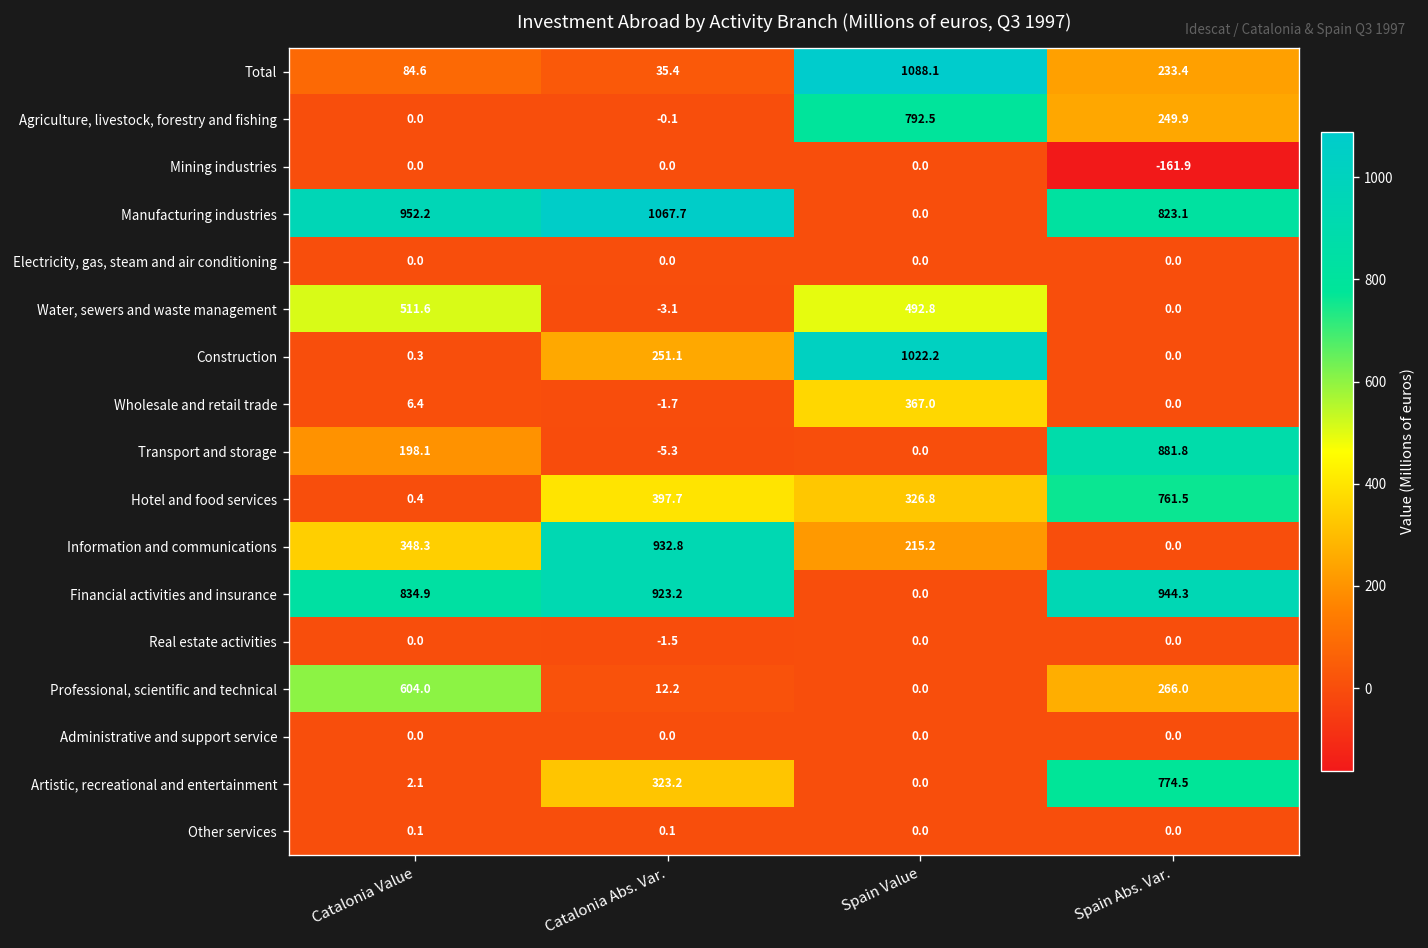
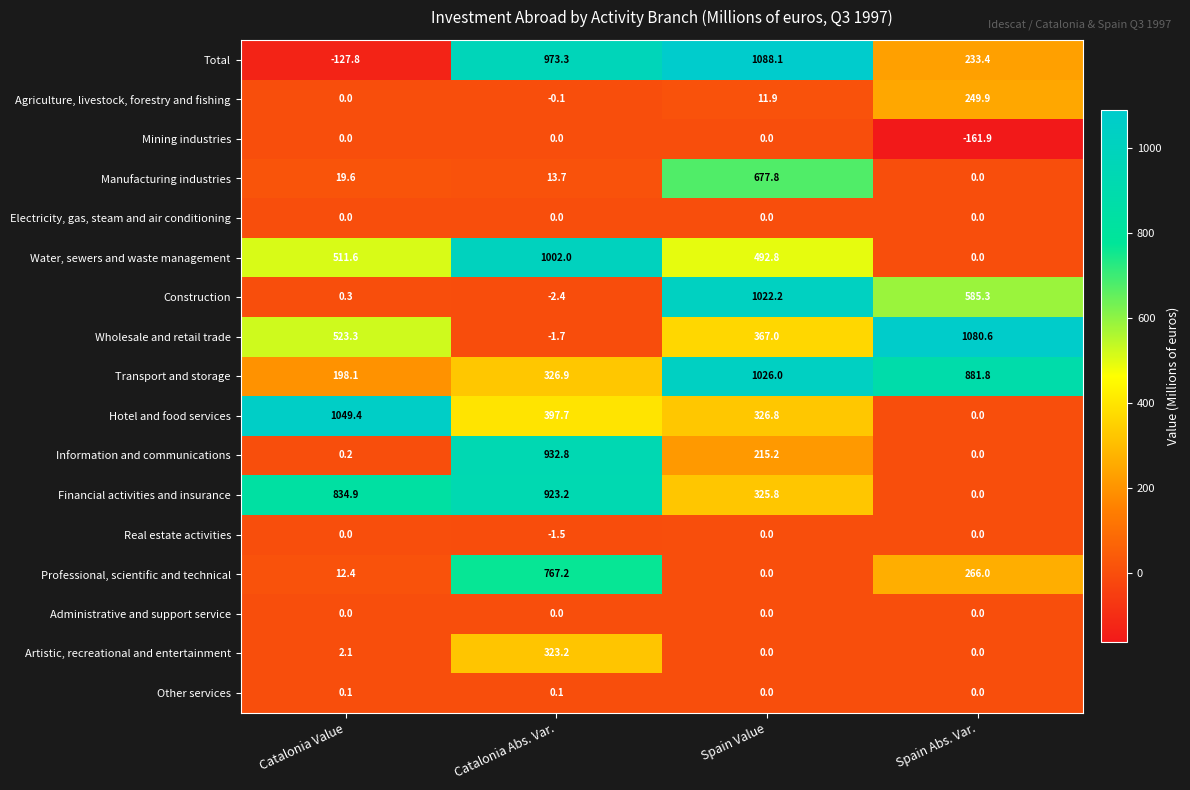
  {
    "Total": {
-     "Catalonia Value": 84.6,
-     "Catalonia Abs. Var.": 35.4,
+     "Catalonia Value": -127.8,
+     "Catalonia Abs. Var.": 973.3,
      "Spain Value": 1088.1,
      "Spain Abs. Var.": 233.4
    },
    "Agriculture, livestock, forestry and fishing": {
      "Catalonia Value": 0.0,
      "Catalonia Abs. Var.": -0.1,
-     "Spain Value": 792.5,
+     "Spain Value": 11.9,
      "Spain Abs. Var.": 249.9
    },
    "Mining industries": {
      "Catalonia Value": 0.0,
      "Catalonia Abs. Var.": 0.0,
      "Spain Value": 0.0,
      "Spain Abs. Var.": -161.9
    },
    "Manufacturing industries": {
-     "Catalonia Value": 952.2,
-     "Catalonia Abs. Var.": 1067.7,
-     "Spain Value": 0.0,
-     "Spain Abs. Var.": 823.1
+     "Catalonia Value": 19.6,
+     "Catalonia Abs. Var.": 13.7,
+     "Spain Value": 677.8,
+     "Spain Abs. Var.": 0.0
    },
    "Electricity, gas, steam and air conditioning": {
      "Catalonia Value": 0.0,
      "Catalonia Abs. Var.": 0.0,
      "Spain Value": 0.0,
      "Spain Abs. Var.": 0.0
    },
    "Water, sewers and waste management": {
      "Catalonia Value": 511.6,
-     "Catalonia Abs. Var.": -3.1,
+     "Catalonia Abs. Var.": 1002.0,
      "Spain Value": 492.8,
      "Spain Abs. Var.": 0.0
    },
    "Construction": {
      "Catalonia Value": 0.3,
-     "Catalonia Abs. Var.": 251.1,
+     "Catalonia Abs. Var.": -2.4,
      "Spain Value": 1022.2,
-     "Spain Abs. Var.": 0.0
+     "Spain Abs. Var.": 585.3
    },
    "Wholesale and retail trade": {
-     "Catalonia Value": 6.4,
+     "Catalonia Value": 523.3,
      "Catalonia Abs. Var.": -1.7,
      "Spain Value": 367.0,
-     "Spain Abs. Var.": 0.0
+     "Spain Abs. Var.": 1080.6
    },
    "Transport and storage": {
      "Catalonia Value": 198.1,
-     "Catalonia Abs. Var.": -5.3,
-     "Spain Value": 0.0,
+     "Catalonia Abs. Var.": 326.9,
+     "Spain Value": 1026.0,
      "Spain Abs. Var.": 881.8
    },
    "Hotel and food services": {
-     "Catalonia Value": 0.4,
+     "Catalonia Value": 1049.4,
      "Catalonia Abs. Var.": 397.7,
      "Spain Value": 326.8,
-     "Spain Abs. Var.": 761.5
+     "Spain Abs. Var.": 0.0
    },
    "Information and communications": {
-     "Catalonia Value": 348.3,
+     "Catalonia Value": 0.2,
      "Catalonia Abs. Var.": 932.8,
      "Spain Value": 215.2,
      "Spain Abs. Var.": 0.0
    },
    "Financial activities and insurance": {
      "Catalonia Value": 834.9,
      "Catalonia Abs. Var.": 923.2,
-     "Spain Value": 0.0,
-     "Spain Abs. Var.": 944.3
+     "Spain Value": 325.8,
+     "Spain Abs. Var.": 0.0
    },
    "Real estate activities": {
      "Catalonia Value": 0.0,
      "Catalonia Abs. Var.": -1.5,
      "Spain Value": 0.0,
      "Spain Abs. Var.": 0.0
    },
    "Professional, scientific and technical": {
-     "Catalonia Value": 604.0,
-     "Catalonia Abs. Var.": 12.2,
+     "Catalonia Value": 12.4,
+     "Catalonia Abs. Var.": 767.2,
      "Spain Value": 0.0,
      "Spain Abs. Var.": 266.0
    },
    "Administrative and support service": {
      "Catalonia Value": 0.0,
      "Catalonia Abs. Var.": 0.0,
      "Spain Value": 0.0,
      "Spain Abs. Var.": 0.0
    },
    "Artistic, recreational and entertainment": {
      "Catalonia Value": 2.1,
      "Catalonia Abs. Var.": 323.2,
      "Spain Value": 0.0,
-     "Spain Abs. Var.": 774.5
+     "Spain Abs. Var.": 0.0
    },
    "Other services": {
      "Catalonia Value": 0.1,
      "Catalonia Abs. Var.": 0.1,
      "Spain Value": 0.0,
      "Spain Abs. Var.": 0.0
    }
  }
